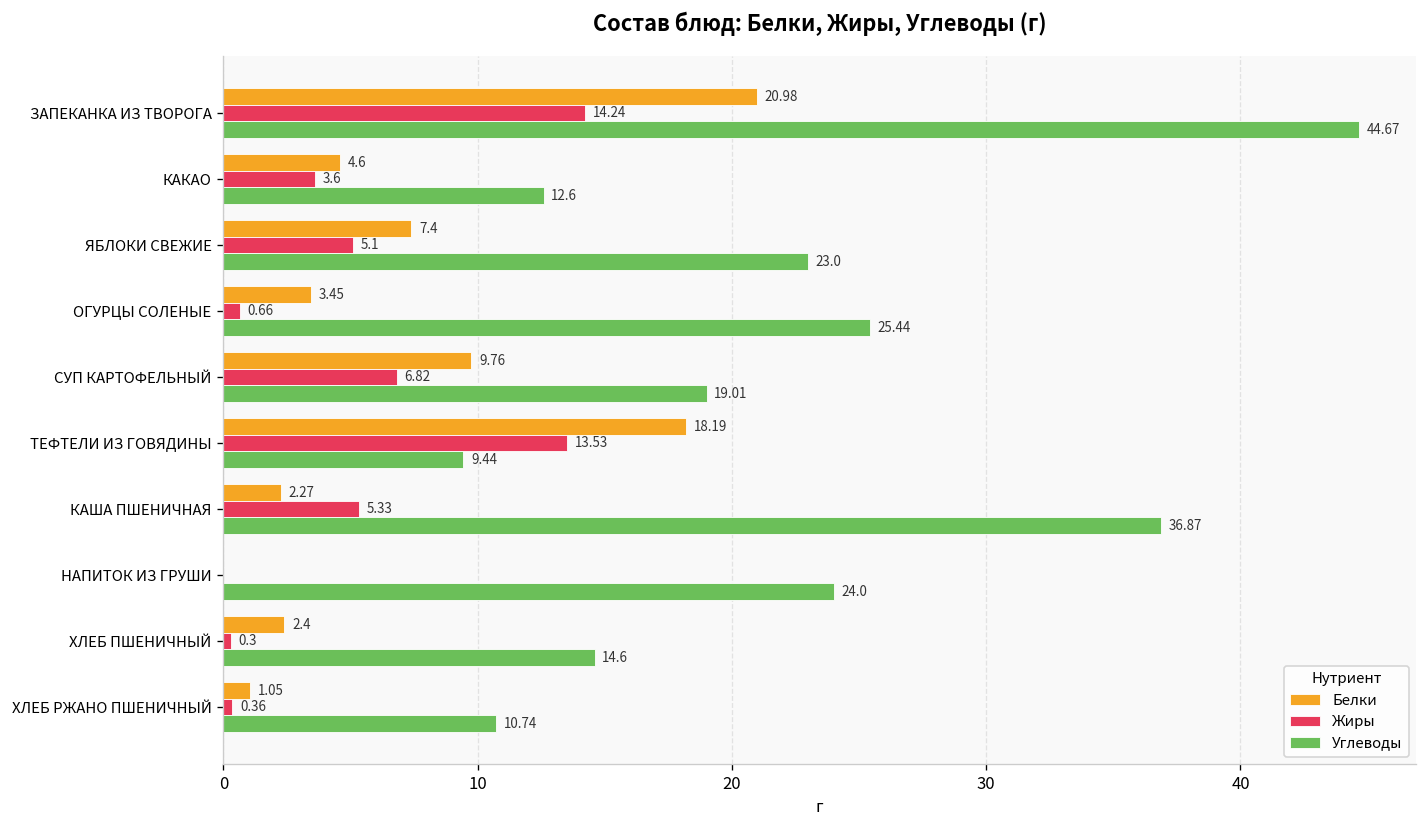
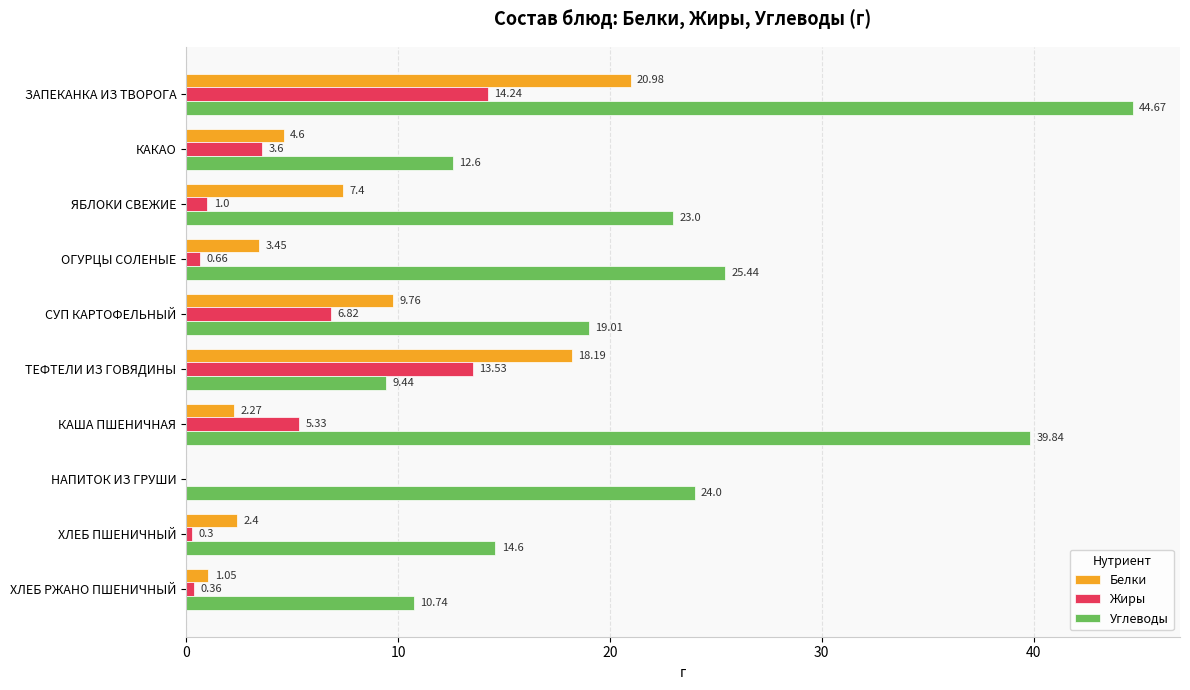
  {
    "Белки": {
      "ЗАПЕКАНКА ИЗ ТВОРОГА": 20.98,
      "КАКАО": 4.6,
      "ЯБЛОКИ СВЕЖИЕ": 7.4,
      "ОГУРЦЫ СОЛЕНЫЕ": 3.45,
      "СУП КАРТОФЕЛЬНЫЙ": 9.76,
      "ТЕФТЕЛИ ИЗ ГОВЯДИНЫ": 18.19,
      "КАША ПШЕНИЧНАЯ": 2.27,
      "ХЛЕБ ПШЕНИЧНЫЙ": 2.4,
      "ХЛЕБ РЖАНО ПШЕНИЧНЫЙ": 1.05
    },
    "Жиры": {
      "ЗАПЕКАНКА ИЗ ТВОРОГА": 14.24,
      "КАКАО": 3.6,
-     "ЯБЛОКИ СВЕЖИЕ": 5.1,
+     "ЯБЛОКИ СВЕЖИЕ": 1.0,
      "ОГУРЦЫ СОЛЕНЫЕ": 0.66,
      "СУП КАРТОФЕЛЬНЫЙ": 6.82,
      "ТЕФТЕЛИ ИЗ ГОВЯДИНЫ": 13.53,
      "КАША ПШЕНИЧНАЯ": 5.33,
      "ХЛЕБ ПШЕНИЧНЫЙ": 0.3,
      "ХЛЕБ РЖАНО ПШЕНИЧНЫЙ": 0.36
    },
    "Углеводы": {
      "ЗАПЕКАНКА ИЗ ТВОРОГА": 44.67,
      "КАКАО": 12.6,
      "ЯБЛОКИ СВЕЖИЕ": 23.0,
      "ОГУРЦЫ СОЛЕНЫЕ": 25.44,
      "СУП КАРТОФЕЛЬНЫЙ": 19.01,
      "ТЕФТЕЛИ ИЗ ГОВЯДИНЫ": 9.44,
-     "КАША ПШЕНИЧНАЯ": 36.87,
+     "КАША ПШЕНИЧНАЯ": 39.84,
      "НАПИТОК ИЗ ГРУШИ": 24.0,
      "ХЛЕБ ПШЕНИЧНЫЙ": 14.6,
      "ХЛЕБ РЖАНО ПШЕНИЧНЫЙ": 10.74
    }
  }
